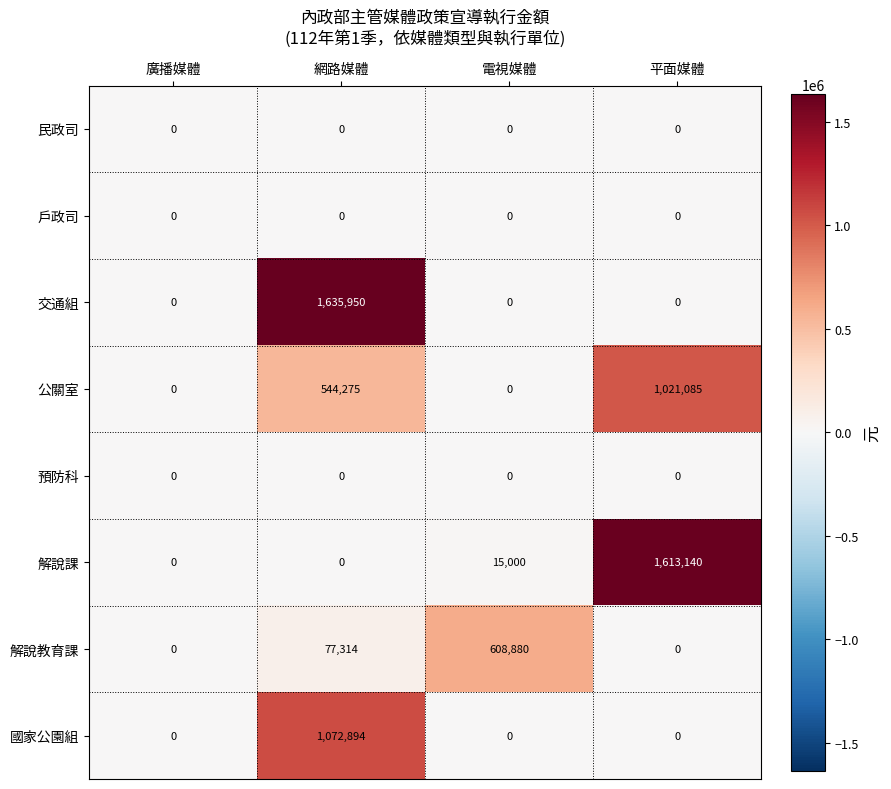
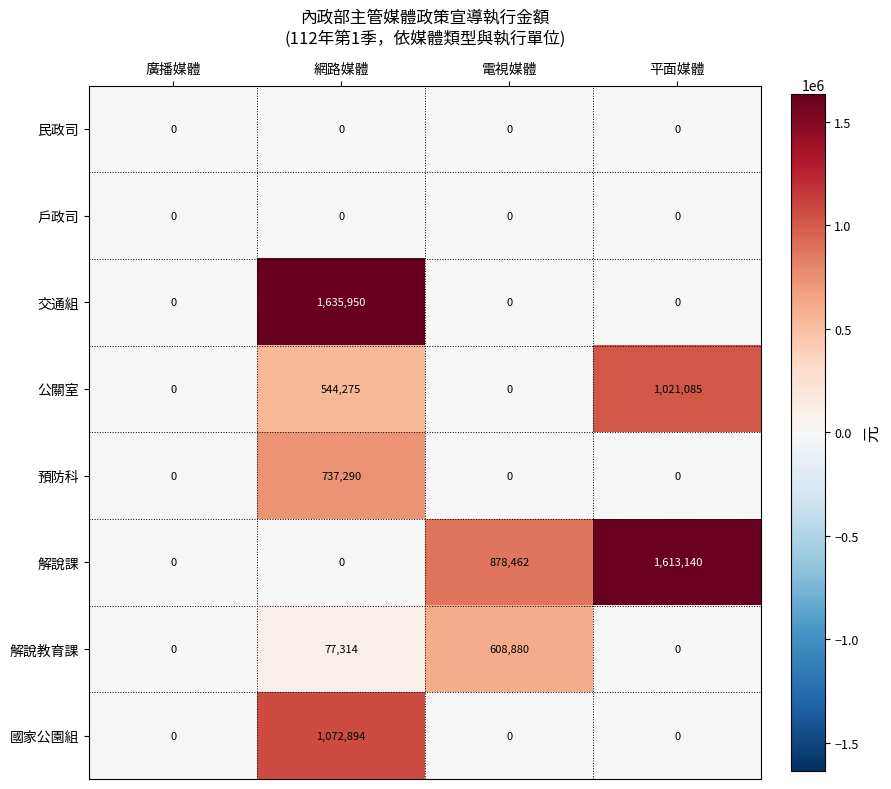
  {
    "民政司": {
      "廣播媒體": "0",
      "網路媒體": "0",
      "電視媒體": "0",
      "平面媒體": "0"
    },
    "戶政司": {
      "廣播媒體": "0",
      "網路媒體": "0",
      "電視媒體": "0",
      "平面媒體": "0"
    },
    "交通組": {
      "廣播媒體": "0",
      "網路媒體": "1,635,950",
      "電視媒體": "0",
      "平面媒體": "0"
    },
    "公關室": {
      "廣播媒體": "0",
      "網路媒體": "544,275",
      "電視媒體": "0",
      "平面媒體": "1,021,085"
    },
    "預防科": {
      "廣播媒體": "0",
-     "網路媒體": "0",
+     "網路媒體": "737,290",
      "電視媒體": "0",
      "平面媒體": "0"
    },
    "解說課": {
      "廣播媒體": "0",
      "網路媒體": "0",
-     "電視媒體": "15,000",
+     "電視媒體": "878,462",
      "平面媒體": "1,613,140"
    },
    "解說教育課": {
      "廣播媒體": "0",
      "網路媒體": "77,314",
      "電視媒體": "608,880",
      "平面媒體": "0"
    },
    "國家公園組": {
      "廣播媒體": "0",
      "網路媒體": "1,072,894",
      "電視媒體": "0",
      "平面媒體": "0"
    }
  }
